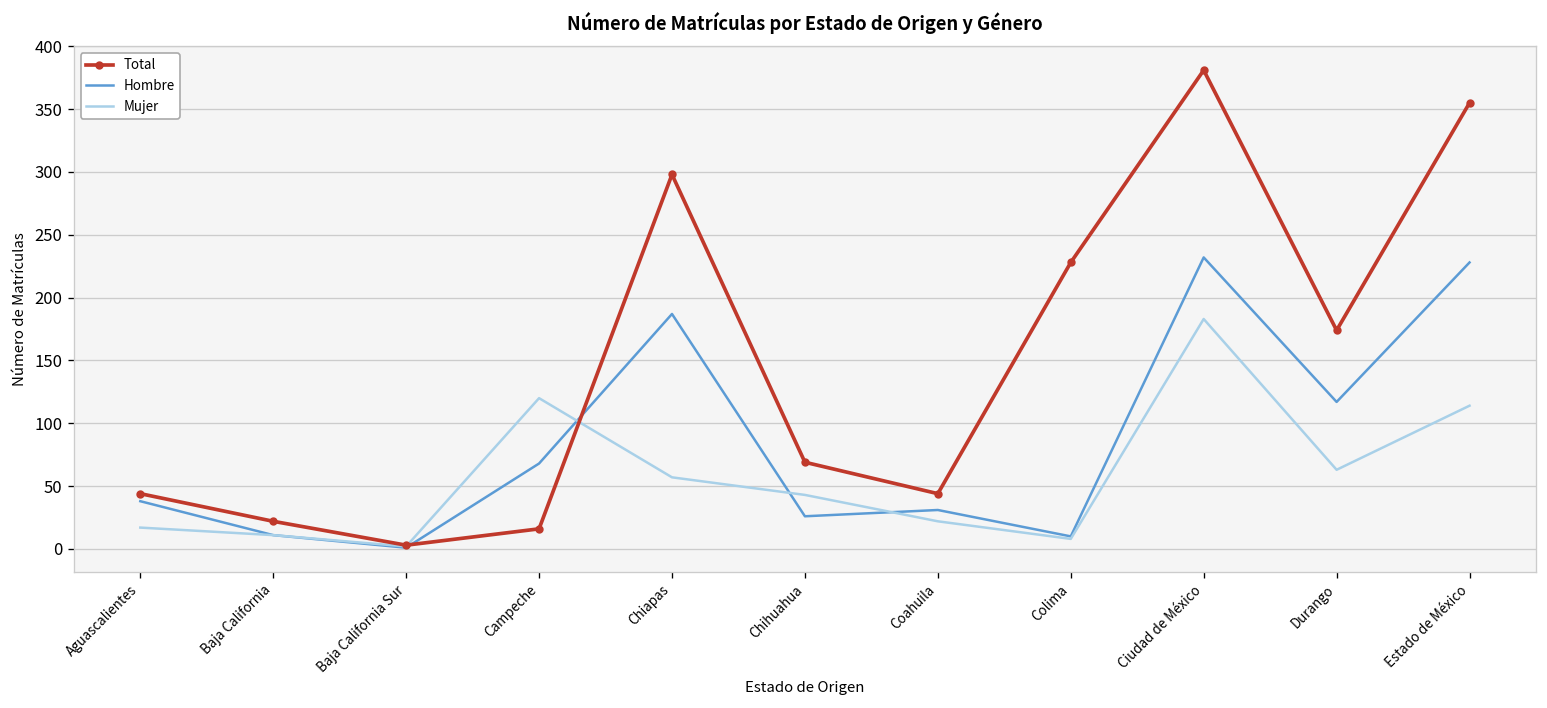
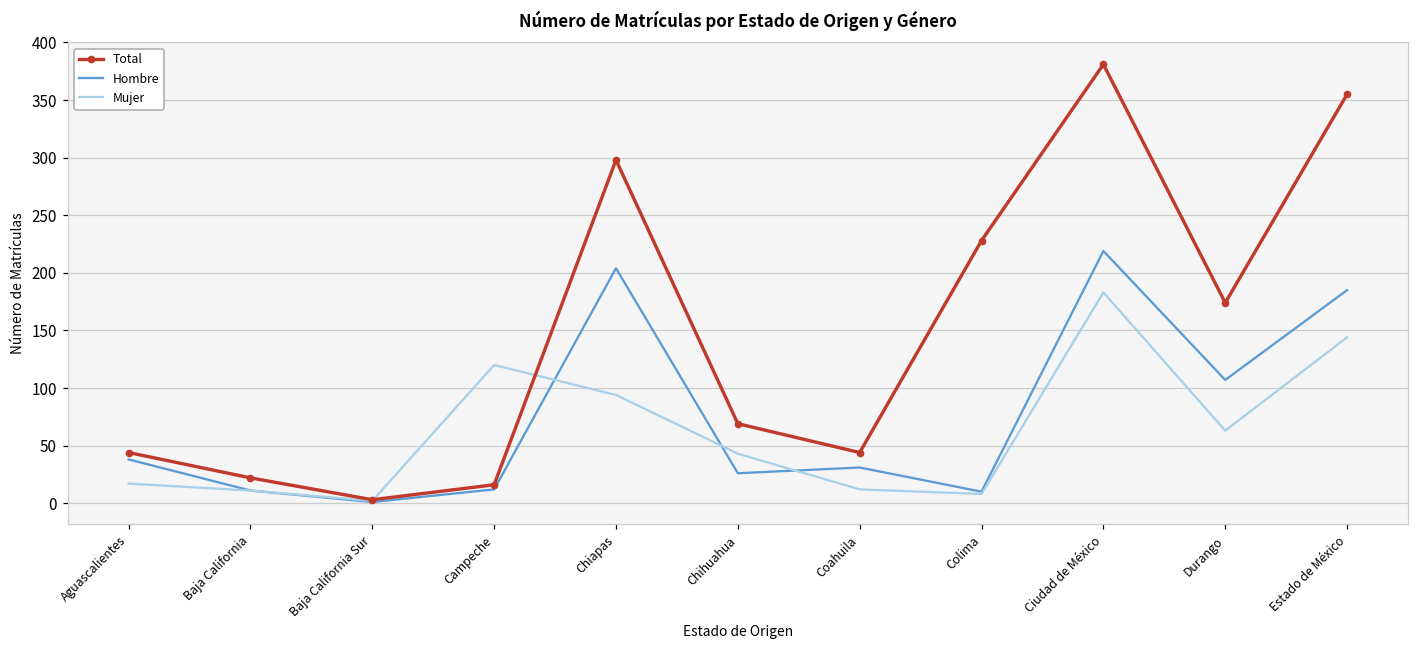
  {
    "Total": {
      "Aguascalientes": 44,
      "Baja California": 22,
      "Campeche": 16,
      "Chiapas": 298,
      "Chihuahua": 69,
      "Coahuila": 44,
      "Colima": 228,
      "Ciudad de México": 381,
      "Durango": 174,
      "Estado de México": 355
    },
    "Hombre": {
      "Aguascalientes": 38,
-     "Campeche": 68,
-     "Chiapas": 187,
+     "Campeche": 12,
+     "Chiapas": 204,
      "Chihuahua": 26,
      "Coahuila": 31,
-     "Ciudad de México": 232,
-     "Durango": 117,
-     "Estado de México": 228
+     "Ciudad de México": 219,
+     "Durango": 107,
+     "Estado de México": 185
    },
    "Mujer": {
      "Aguascalientes": 17,
      "Campeche": 120,
-     "Chiapas": 57,
+     "Chiapas": 94,
      "Chihuahua": 43,
-     "Coahuila": 22,
+     "Coahuila": 12,
      "Ciudad de México": 183,
      "Durango": 63,
-     "Estado de México": 114
+     "Estado de México": 144
    }
  }
